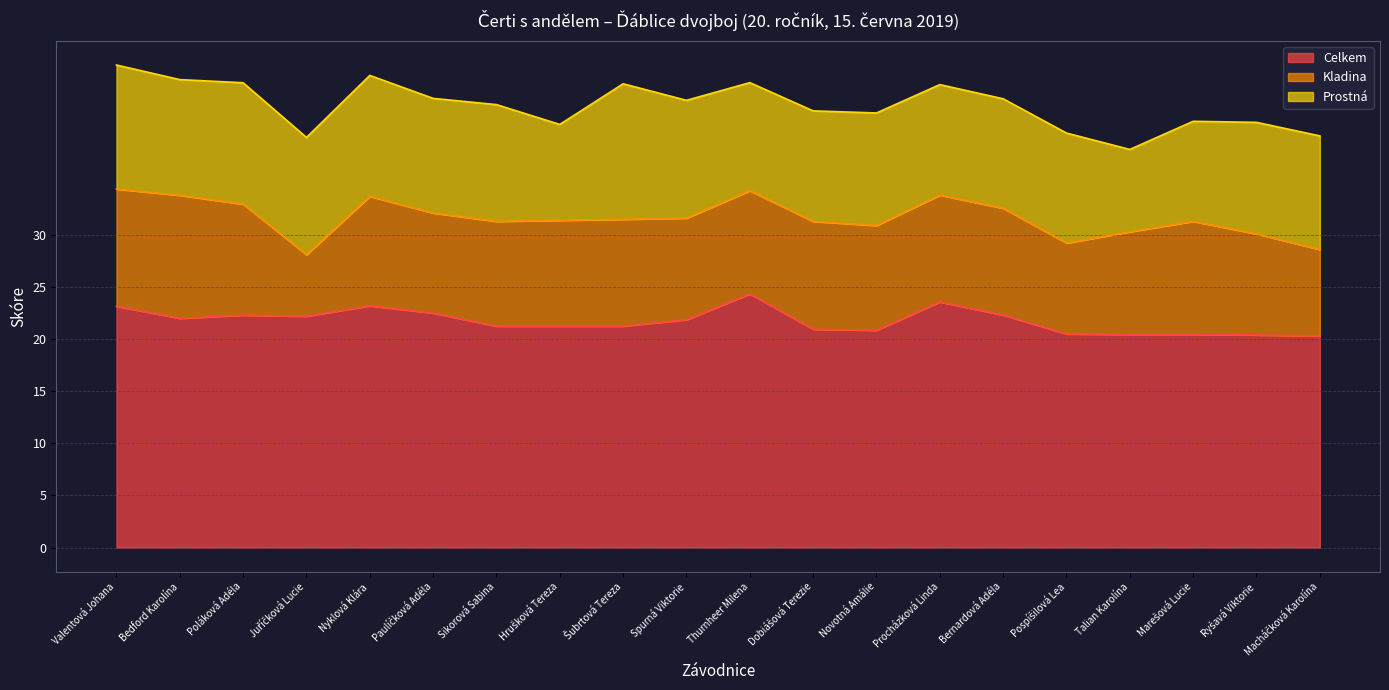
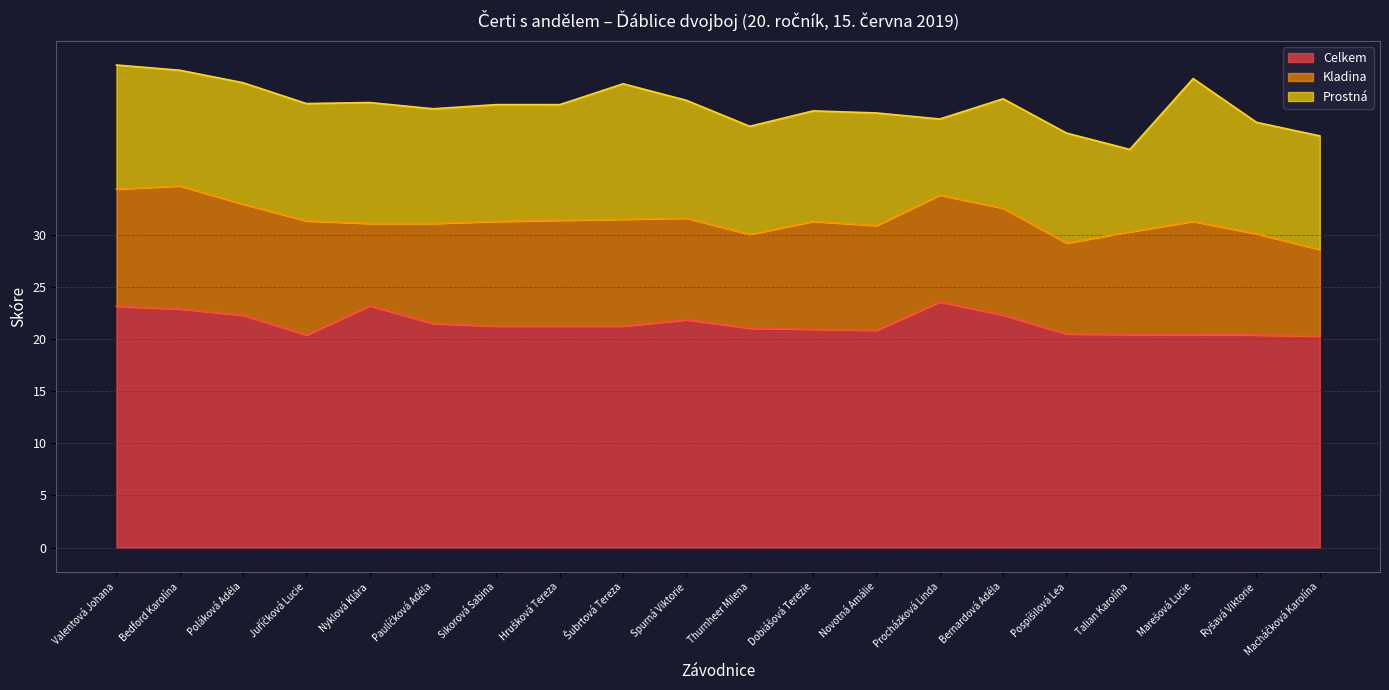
  {
    "Celkem": {
      "Valentová Johana": 23.2,
-     "Bedford Karolína": 22.0,
+     "Bedford Karolína": 22.9,
      "Poláková Adéla": 22.3,
-     "Juříčková Lucie": 22.2,
+     "Juříčková Lucie": 20.4,
      "Nyklová Klára": 23.2,
-     "Paulíčková Adéla": 22.5,
+     "Paulíčková Adéla": 21.5,
      "Sikorová Sabina": 21.3,
      "Hrušková Tereza": 21.3,
      "Šubrtová Tereza": 21.3,
      "Spurná Viktorie": 21.9,
-     "Thurnheer Milena": 24.3,
+     "Thurnheer Milena": 21.1,
      "Dobiášová Terezie": 21.0,
      "Novotná Amálie": 20.9,
      "Procházková Linda": 23.6,
      "Bernardová Adéla": 22.3,
      "Pospíšilová Lea": 20.5,
      "Talian Karolína": 20.5,
      "Marešová Lucie": 20.5,
      "Ryšavá Viktorie": 20.4,
      "Macháčková Karolína": 20.3
    },
    "Kladina": {
      "Valentová Johana": 11.3,
      "Bedford Karolína": 11.8,
      "Poláková Adéla": 10.7,
-     "Juříčková Lucie": 5.9,
-     "Nyklová Klára": 10.5,
+     "Juříčková Lucie": 11.0,
+     "Nyklová Klára": 7.9,
      "Paulíčková Adéla": 9.6,
      "Sikorová Sabina": 10.1,
      "Hrušková Tereza": 10.1,
      "Šubrtová Tereza": 10.3,
      "Spurná Viktorie": 9.8,
-     "Thurnheer Milena": 9.9,
+     "Thurnheer Milena": 9.0,
      "Dobiášová Terezie": 10.3,
      "Novotná Amálie": 10.1,
      "Procházková Linda": 10.3,
      "Bernardová Adéla": 10.3,
      "Pospíšilová Lea": 8.7,
      "Talian Karolína": 9.8,
      "Marešová Lucie": 10.8,
      "Ryšavá Viktorie": 9.7,
      "Macháčková Karolína": 8.3
    },
    "Prostná": {
      "Valentová Johana": 11.9,
      "Bedford Karolína": 11.1,
      "Poláková Adéla": 11.6,
      "Juříčková Lucie": 11.2,
      "Nyklová Klára": 11.6,
      "Paulíčková Adéla": 11.0,
      "Sikorová Sabina": 11.2,
-     "Hrušková Tereza": 9.2,
+     "Hrušková Tereza": 11.1,
      "Šubrtová Tereza": 13.0,
      "Spurná Viktorie": 11.3,
      "Thurnheer Milena": 10.4,
      "Dobiášová Terezie": 10.6,
      "Novotná Amálie": 10.8,
-     "Procházková Linda": 10.6,
+     "Procházková Linda": 7.3,
      "Bernardová Adéla": 10.5,
      "Pospíšilová Lea": 10.5,
      "Talian Karolína": 7.9,
-     "Marešová Lucie": 9.6,
+     "Marešová Lucie": 13.7,
      "Ryšavá Viktorie": 10.7,
      "Macháčková Karolína": 10.9
    }
  }
